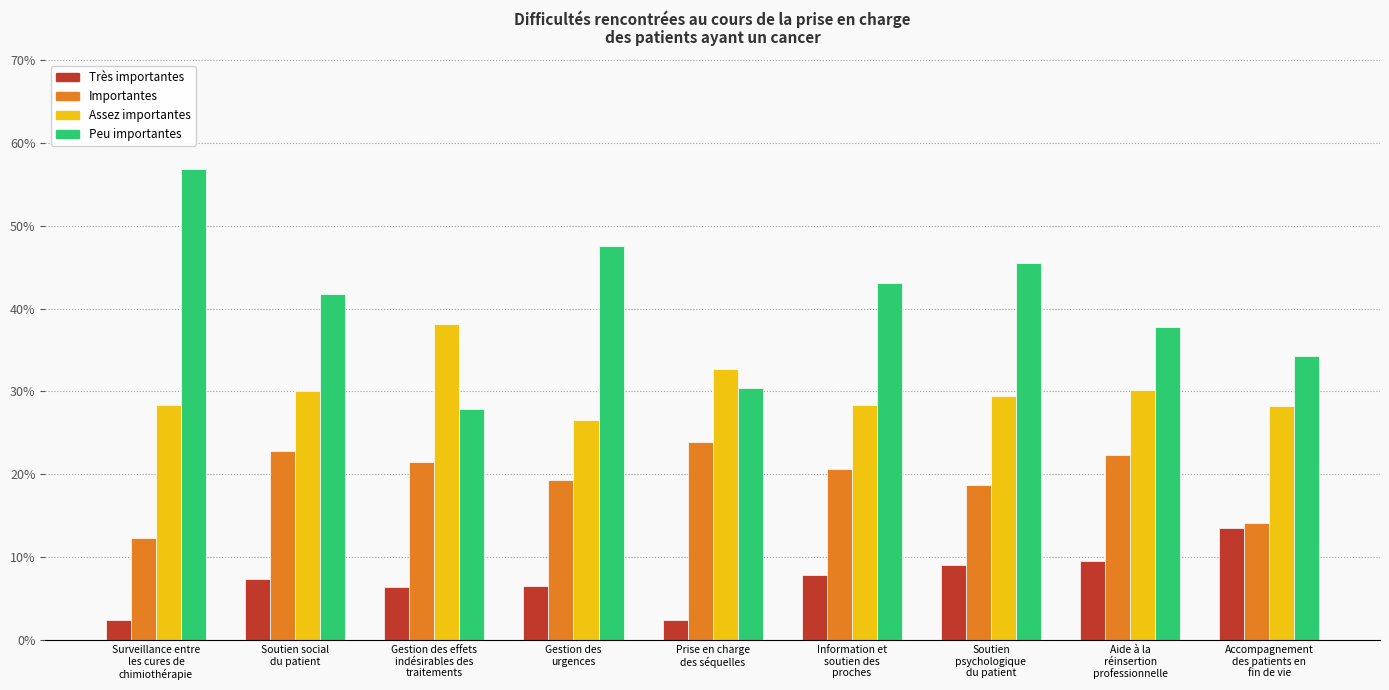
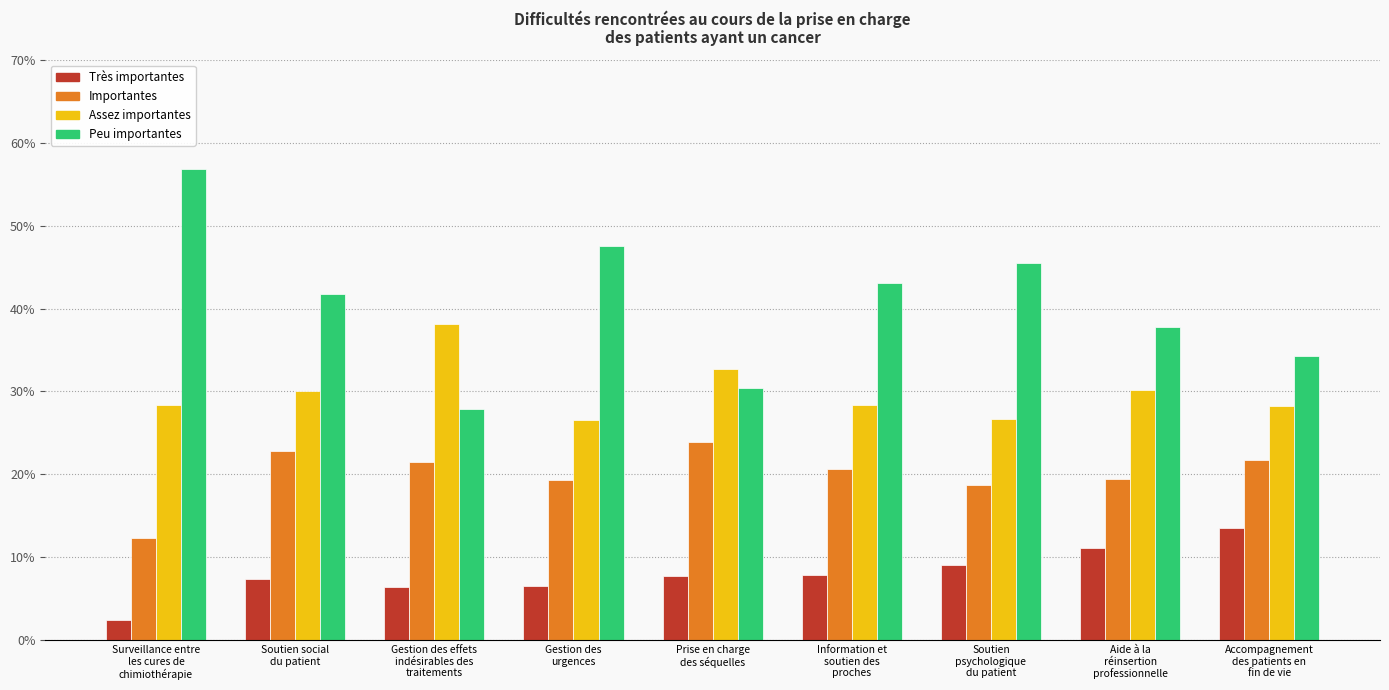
  {
    "Très importantes": {
      "Surveillance entre les cures de chimiothérapie": "3%",
      "Soutien social du patient": "7%",
      "Gestion des effets indésirables des traitements": "6%",
      "Gestion des urgences": "7%",
-     "Prise en charge des séquelles": "3%",
+     "Prise en charge des séquelles": "8%",
      "Information et soutien des proches": "8%",
      "Soutien psychologique du patient": "9%",
-     "Aide à la réinsertion professionnelle": "10%",
+     "Aide à la réinsertion professionnelle": "11%",
      "Accompagnement des patients en fin de vie": "14%"
    },
    "Importantes": {
      "Surveillance entre les cures de chimiothérapie": "12%",
      "Soutien social du patient": "23%",
      "Gestion des effets indésirables des traitements": "22%",
      "Gestion des urgences": "19%",
      "Prise en charge des séquelles": "24%",
      "Information et soutien des proches": "21%",
      "Soutien psychologique du patient": "19%",
-     "Aide à la réinsertion professionnelle": "22%",
-     "Accompagnement des patients en fin de vie": "14%"
+     "Aide à la réinsertion professionnelle": "20%",
+     "Accompagnement des patients en fin de vie": "22%"
    },
    "Assez importantes": {
      "Surveillance entre les cures de chimiothérapie": "28%",
      "Soutien social du patient": "30%",
      "Gestion des effets indésirables des traitements": "38%",
      "Gestion des urgences": "27%",
      "Prise en charge des séquelles": "33%",
      "Information et soutien des proches": "28%",
-     "Soutien psychologique du patient": "29%",
+     "Soutien psychologique du patient": "27%",
      "Aide à la réinsertion professionnelle": "30%",
      "Accompagnement des patients en fin de vie": "28%"
    },
    "Peu importantes": {
      "Surveillance entre les cures de chimiothérapie": "57%",
      "Soutien social du patient": "42%",
      "Gestion des effets indésirables des traitements": "28%",
      "Gestion des urgences": "48%",
      "Prise en charge des séquelles": "30%",
      "Information et soutien des proches": "43%",
      "Soutien psychologique du patient": "46%",
      "Aide à la réinsertion professionnelle": "38%",
      "Accompagnement des patients en fin de vie": "34%"
    }
  }
